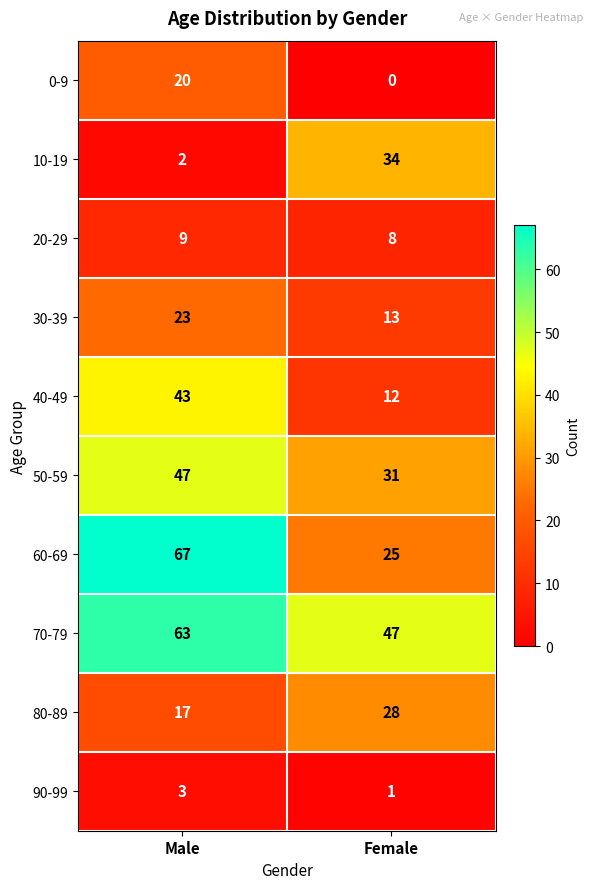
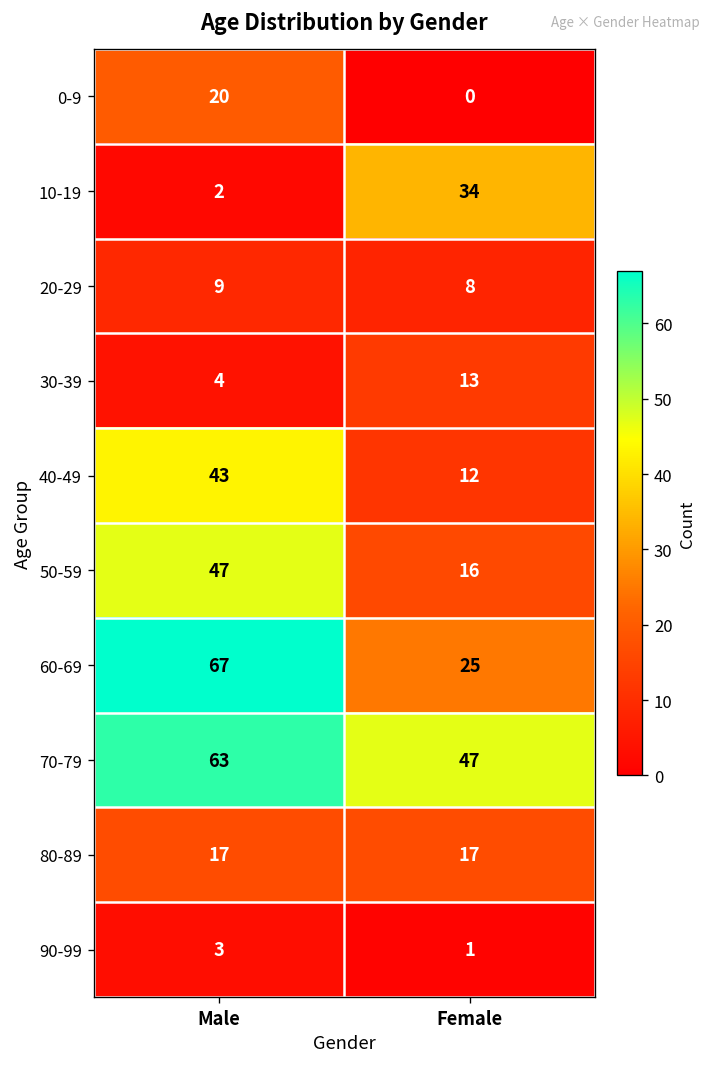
  {
    "0-9": {
      "Male": 20,
      "Female": 0
    },
    "10-19": {
      "Male": 2,
      "Female": 34
    },
    "20-29": {
      "Male": 9,
      "Female": 8
    },
    "30-39": {
-     "Male": 23,
+     "Male": 4,
      "Female": 13
    },
    "40-49": {
      "Male": 43,
      "Female": 12
    },
    "50-59": {
      "Male": 47,
-     "Female": 31
+     "Female": 16
    },
    "60-69": {
      "Male": 67,
      "Female": 25
    },
    "70-79": {
      "Male": 63,
      "Female": 47
    },
    "80-89": {
      "Male": 17,
-     "Female": 28
+     "Female": 17
    },
    "90-99": {
      "Male": 3,
      "Female": 1
    }
  }
